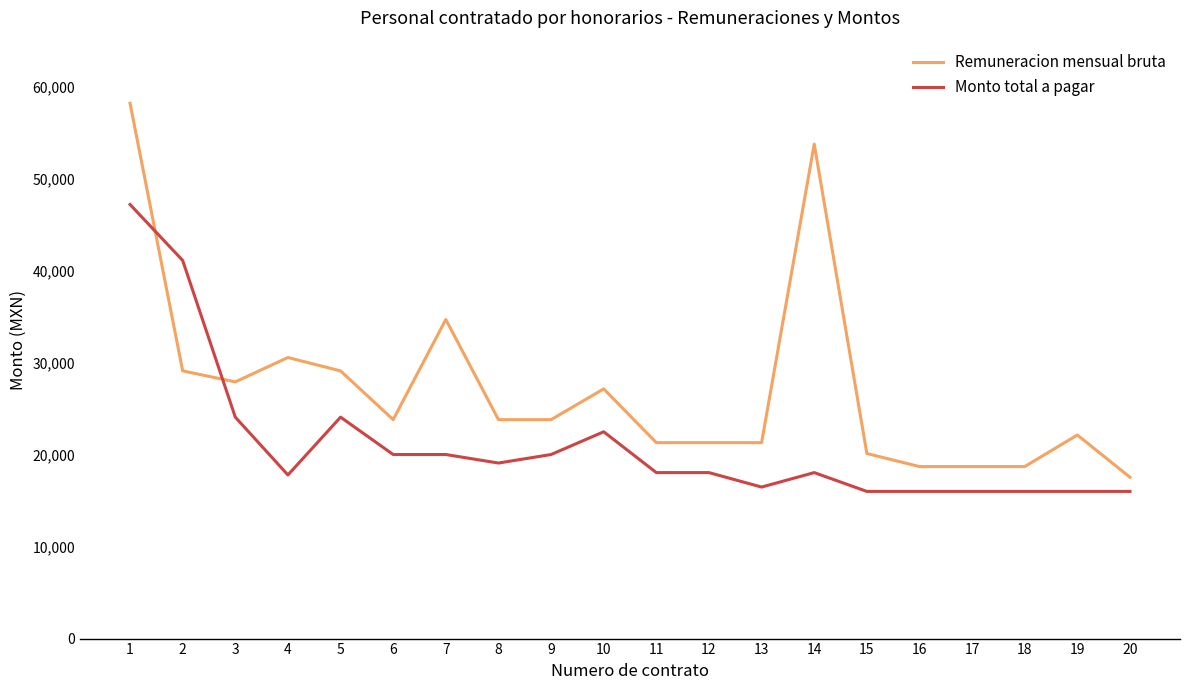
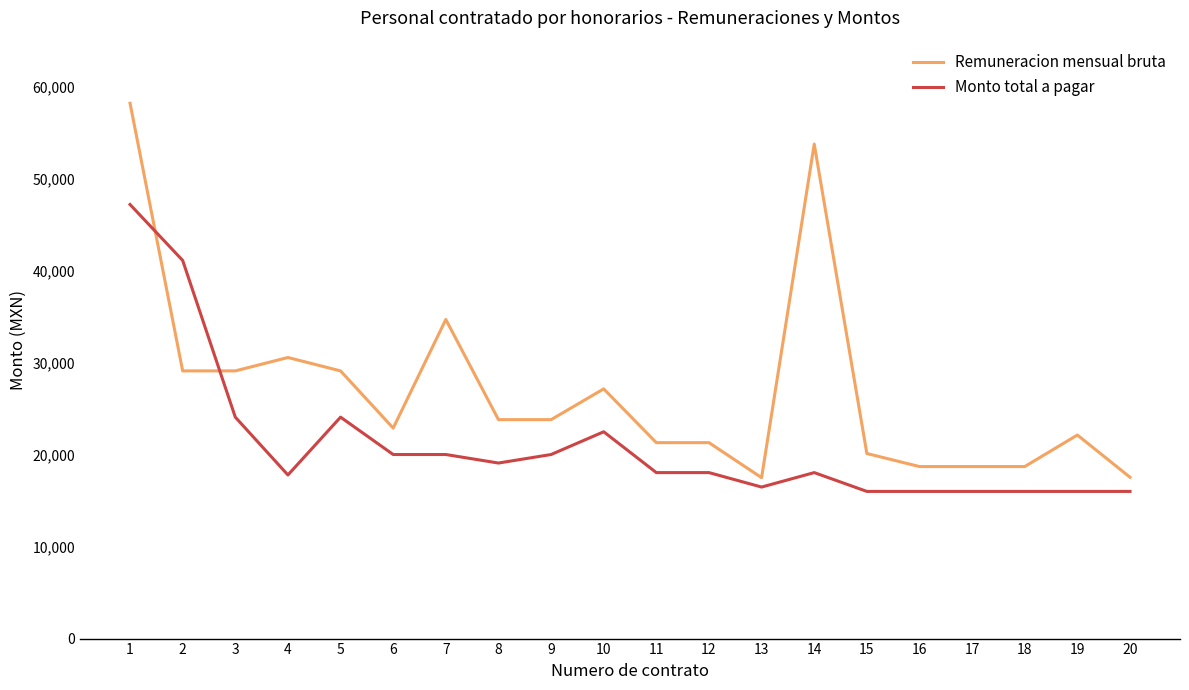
  {
    "Remuneracion mensual bruta": {
      "1": "58,000",
      "2": "29,000",
-     "3": "28,000",
+     "3": "29,000",
      "4": "31,000",
      "5": "29,000",
-     "6": "24,000",
+     "6": "23,000",
      "7": "35,000",
      "8": "24,000",
      "9": "24,000",
      "10": "27,000",
      "11": "21,000",
      "12": "21,000",
-     "13": "21,000",
+     "13": "17,000",
      "14": "54,000",
      "15": "20,000",
      "16": "19,000",
      "17": "19,000",
      "18": "19,000",
      "19": "22,000",
      "20": "18,000"
    },
    "Monto total a pagar": {
      "1": "47,000",
      "2": "41,000",
      "3": "24,000",
      "4": "18,000",
      "5": "24,000",
      "6": "20,000",
      "7": "20,000",
      "8": "19,000",
      "9": "20,000",
      "10": "22,000",
      "11": "18,000",
      "12": "18,000",
      "13": "16,000",
      "14": "18,000",
      "15": "16,000",
      "16": "16,000",
      "17": "16,000",
      "18": "16,000",
      "19": "16,000",
      "20": "16,000"
    }
  }
